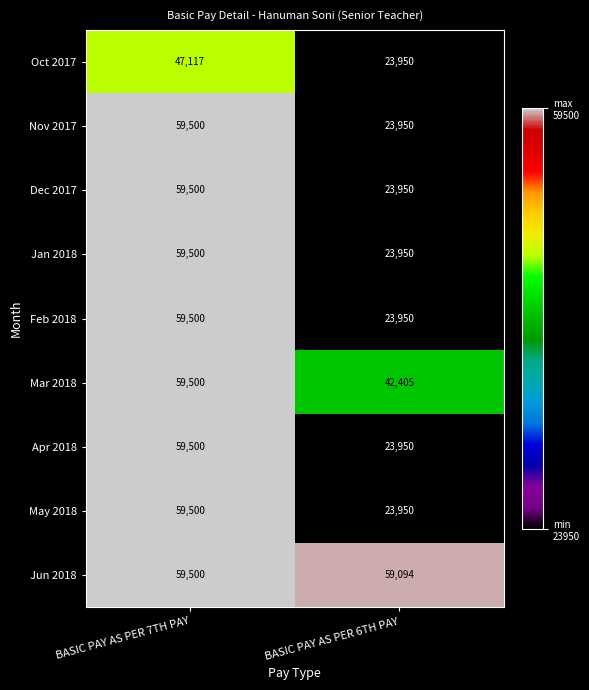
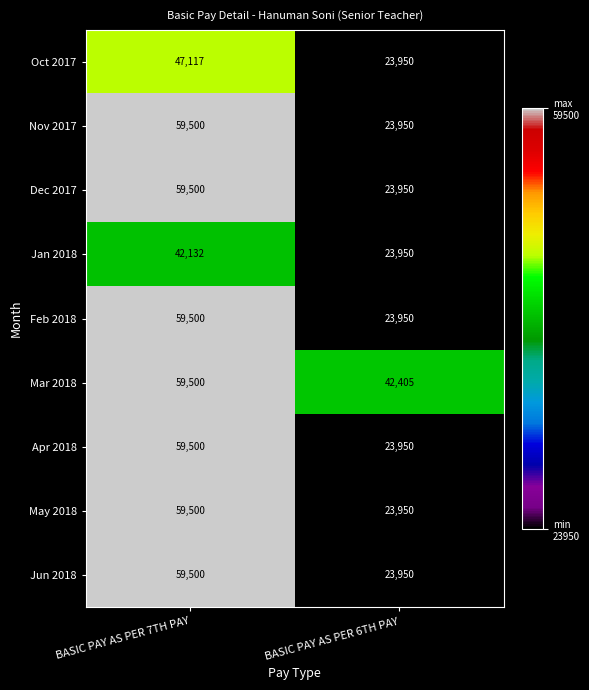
  {
    "Oct 2017": {
      "BASIC PAY AS PER 7TH PAY": "47,117",
      "BASIC PAY AS PER 6TH PAY": "23,950"
    },
    "Nov 2017": {
      "BASIC PAY AS PER 7TH PAY": "59,500",
      "BASIC PAY AS PER 6TH PAY": "23,950"
    },
    "Dec 2017": {
      "BASIC PAY AS PER 7TH PAY": "59,500",
      "BASIC PAY AS PER 6TH PAY": "23,950"
    },
    "Jan 2018": {
-     "BASIC PAY AS PER 7TH PAY": "59,500",
+     "BASIC PAY AS PER 7TH PAY": "42,132",
      "BASIC PAY AS PER 6TH PAY": "23,950"
    },
    "Feb 2018": {
      "BASIC PAY AS PER 7TH PAY": "59,500",
      "BASIC PAY AS PER 6TH PAY": "23,950"
    },
    "Mar 2018": {
      "BASIC PAY AS PER 7TH PAY": "59,500",
      "BASIC PAY AS PER 6TH PAY": "42,405"
    },
    "Apr 2018": {
      "BASIC PAY AS PER 7TH PAY": "59,500",
      "BASIC PAY AS PER 6TH PAY": "23,950"
    },
    "May 2018": {
      "BASIC PAY AS PER 7TH PAY": "59,500",
      "BASIC PAY AS PER 6TH PAY": "23,950"
    },
    "Jun 2018": {
      "BASIC PAY AS PER 7TH PAY": "59,500",
-     "BASIC PAY AS PER 6TH PAY": "59,094"
+     "BASIC PAY AS PER 6TH PAY": "23,950"
    }
  }
